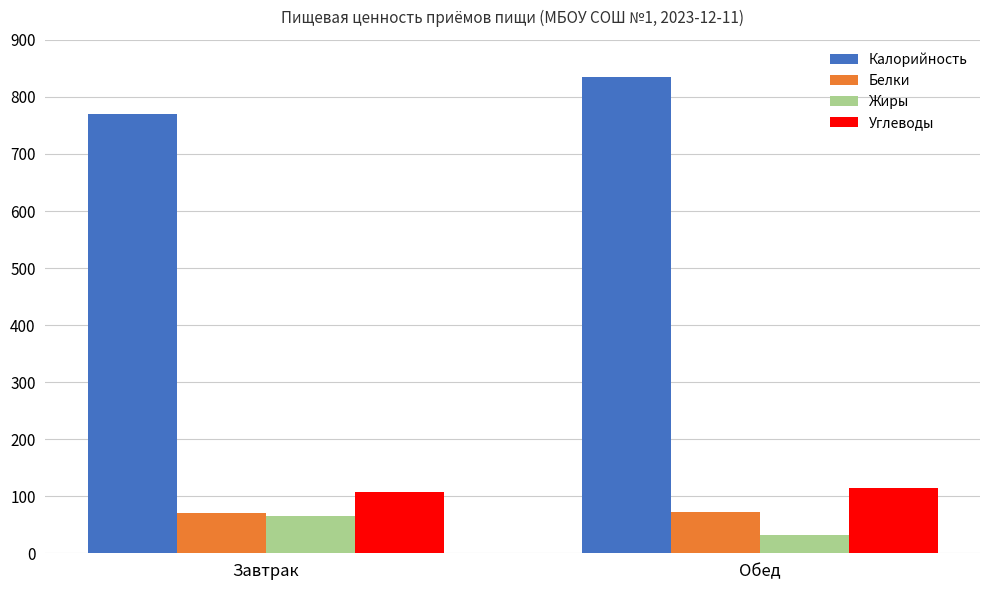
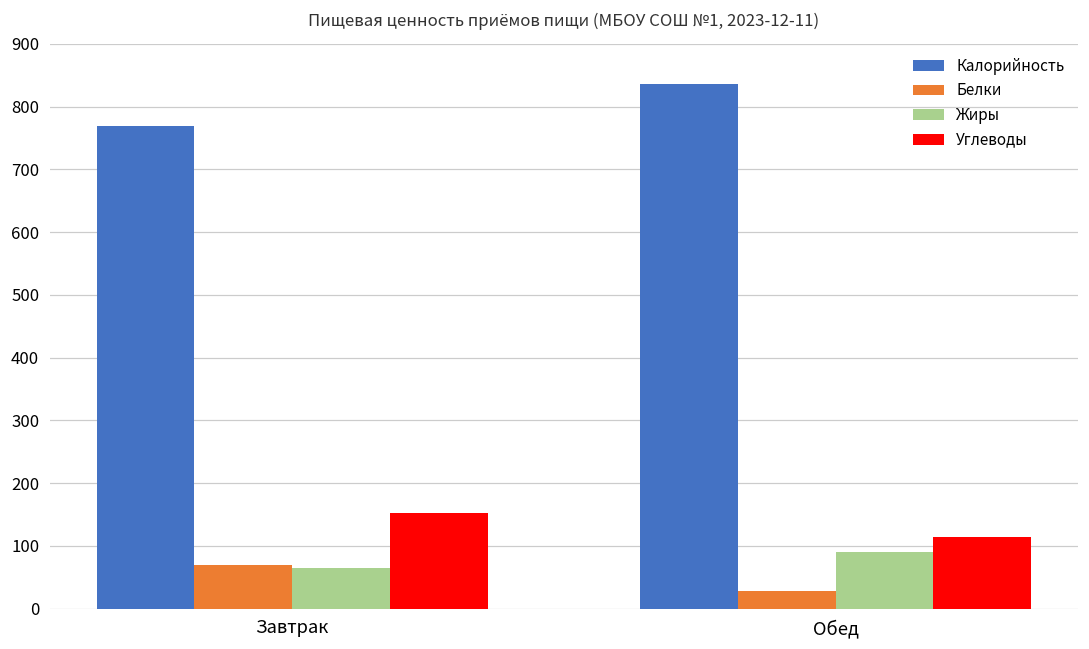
  {
    "Калорийность": {
      "Завтрак": 770,
      "Обед": 840
    },
    "Белки": {
      "Завтрак": 70,
-     "Обед": 70
+     "Обед": 30
    },
    "Жиры": {
      "Завтрак": 70,
-     "Обед": 30
+     "Обед": 90
    },
    "Углеводы": {
-     "Завтрак": 110,
+     "Завтрак": 150,
      "Обед": 110
    }
  }
